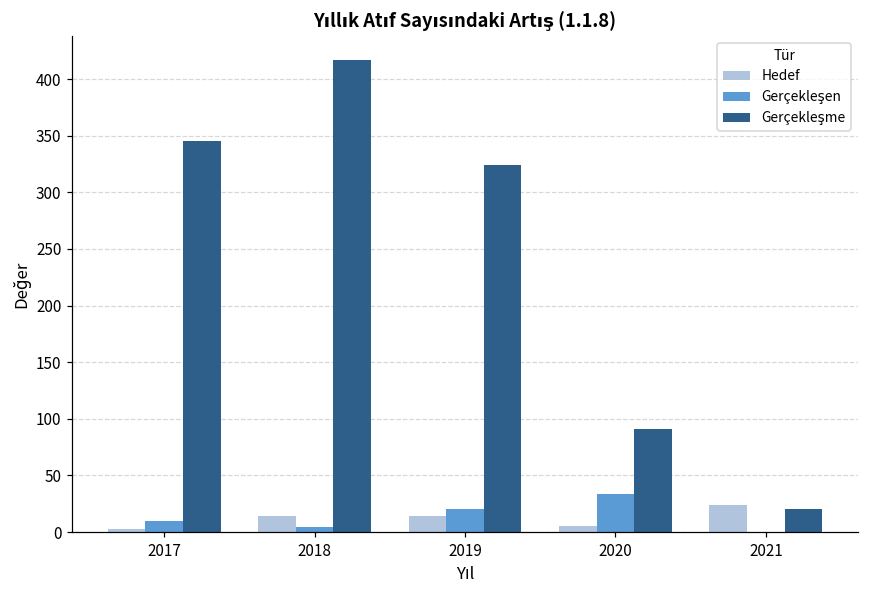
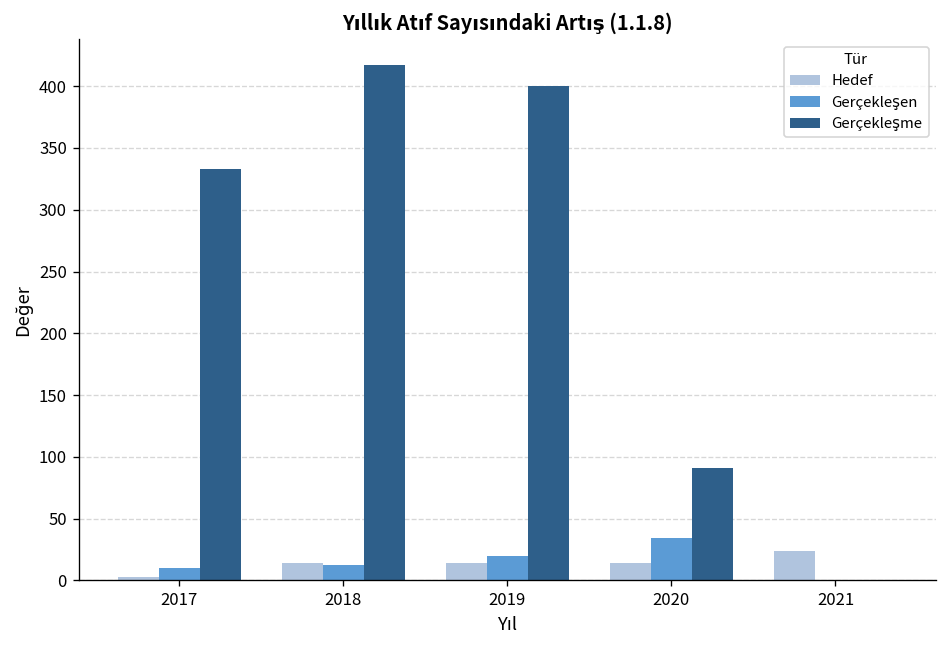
  {
    "Hedef": {
      "2017": 3,
      "2018": 14,
      "2019": 14,
-     "2020": 5,
+     "2020": 14,
      "2021": 24
    },
    "Gerçekleşen": {
      "2017": 10,
-     "2018": 4,
+     "2018": 13,
      "2019": 20,
      "2020": 34,
      "2021": 0
    },
    "Gerçekleşme": {
-     "2017": 345,
+     "2017": 333,
      "2018": 417,
-     "2019": 324,
+     "2019": 400,
      "2020": 91,
-     "2021": 20
+     "2021": 0
    }
  }
